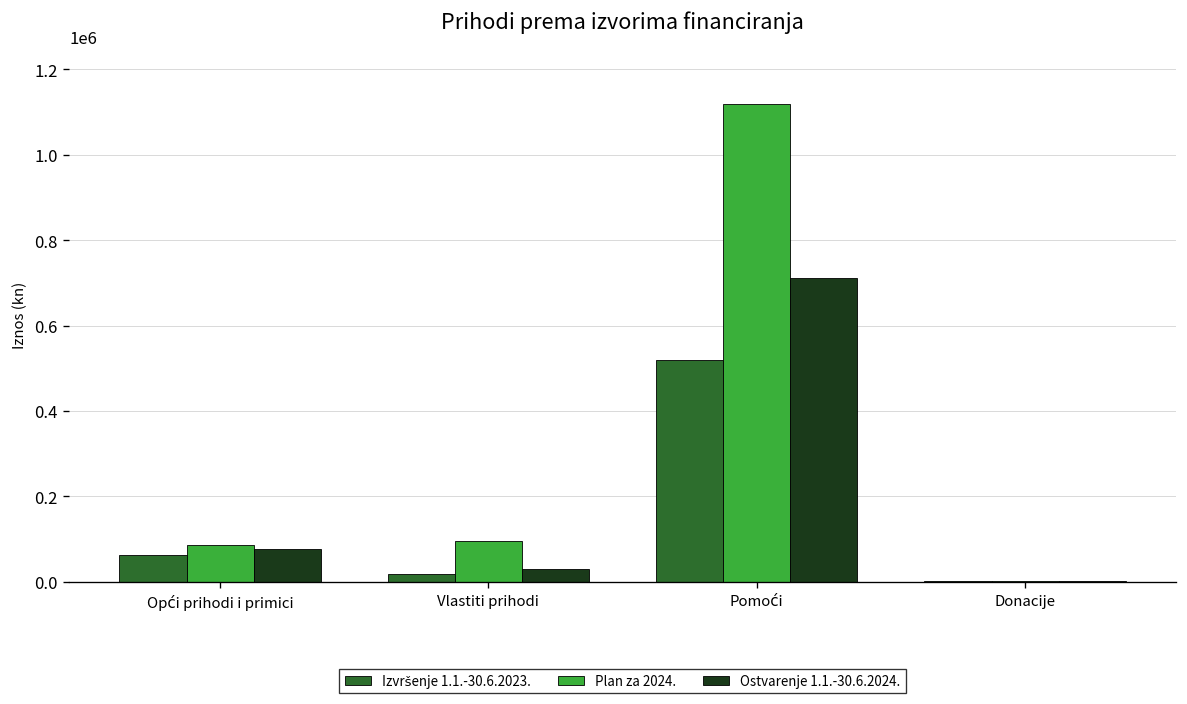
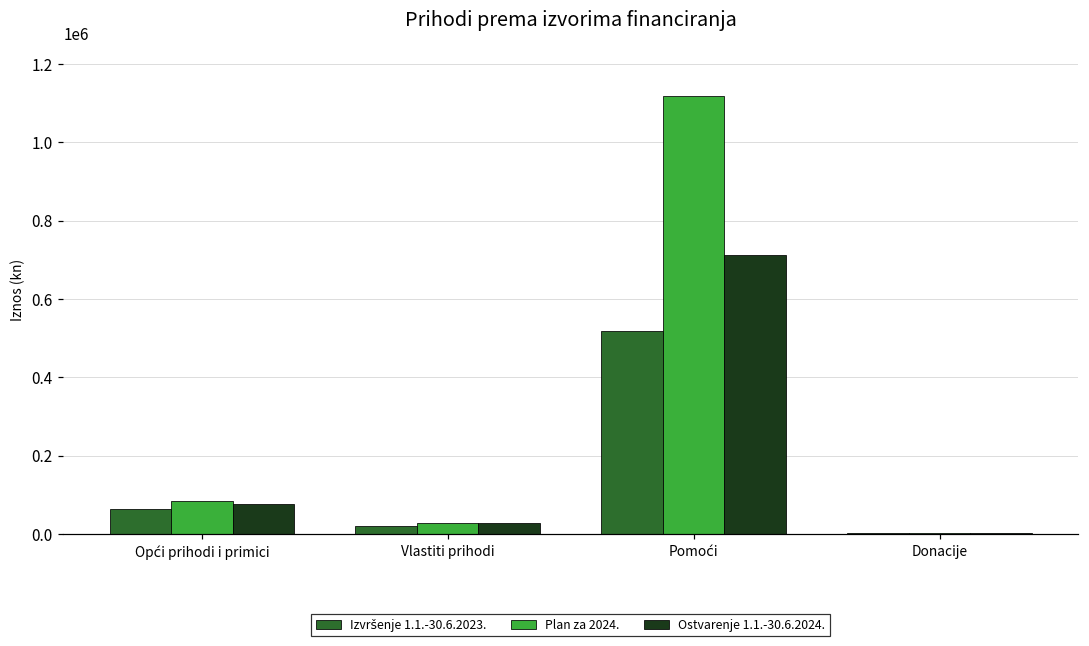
  {
    "Plan za 2024.": {
      "Opći prihodi i primici": 90000,
-     "Vlastiti prihodi": 100000,
+     "Vlastiti prihodi": 30000,
      "Pomoći": 1120000
    }
  }
